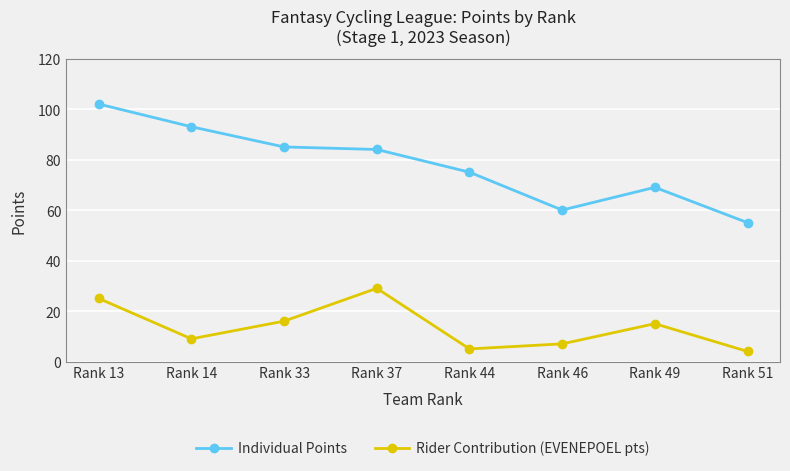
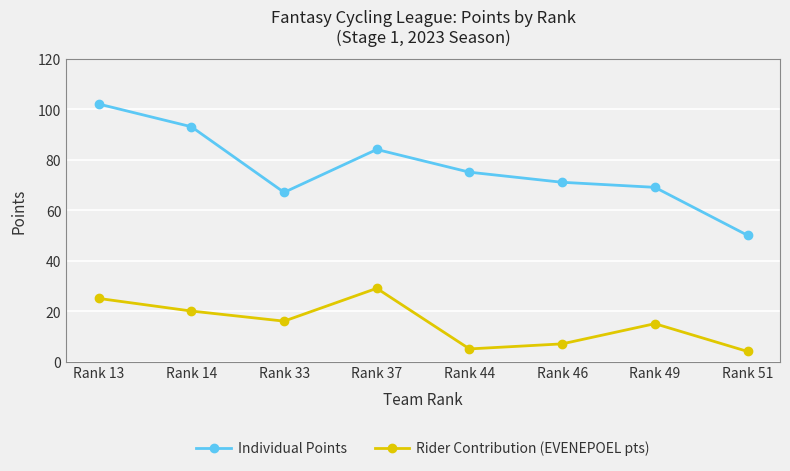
  {
    "Individual Points": {
      "Rank 13": 102,
      "Rank 14": 93,
-     "Rank 33": 85,
+     "Rank 33": 67,
      "Rank 37": 84,
      "Rank 44": 75,
-     "Rank 46": 60,
+     "Rank 46": 71,
      "Rank 49": 69,
-     "Rank 51": 55
+     "Rank 51": 50
    },
    "Rider Contribution (EVENEPOEL pts)": {
      "Rank 13": 25,
-     "Rank 14": 9,
+     "Rank 14": 20,
      "Rank 33": 16,
      "Rank 37": 29,
      "Rank 44": 5,
      "Rank 46": 7,
      "Rank 49": 15,
      "Rank 51": 4
    }
  }
